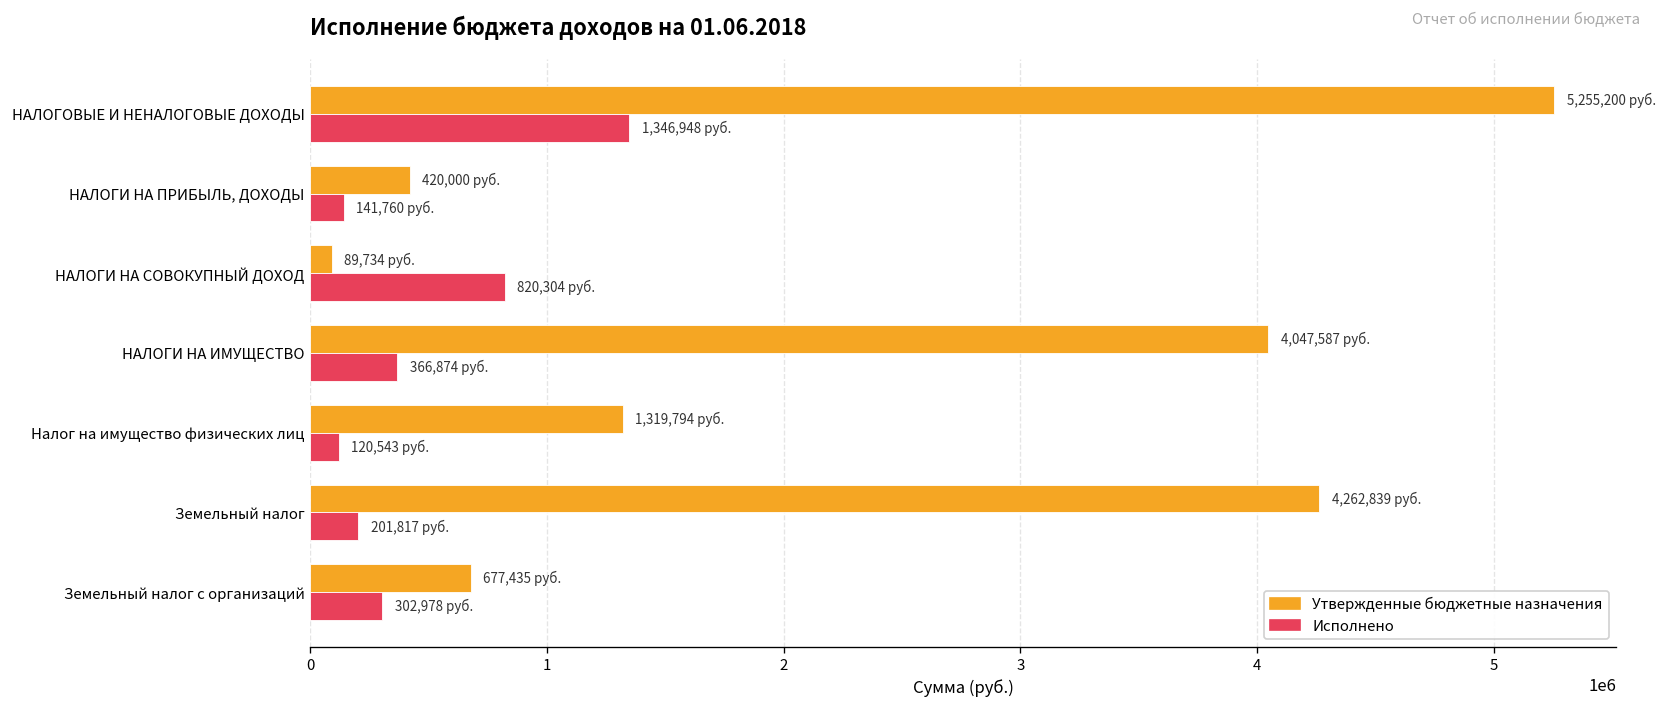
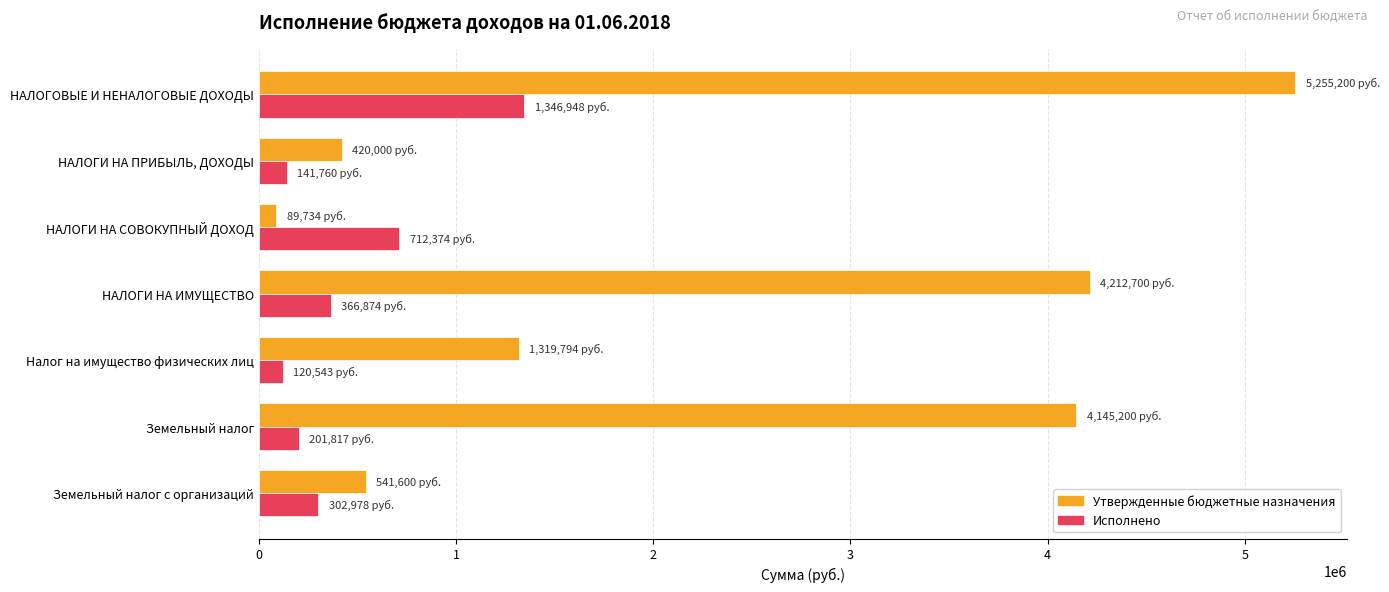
  {
    "Утвержденные бюджетные назначения": {
      "НАЛОГОВЫЕ И НЕНАЛОГОВЫЕ ДОХОДЫ": "5,255,200",
      "НАЛОГИ НА ПРИБЫЛЬ, ДОХОДЫ": "420,000",
      "НАЛОГИ НА СОВОКУПНЫЙ ДОХОД": "89,734",
-     "НАЛОГИ НА ИМУЩЕСТВО": "4,047,587",
+     "НАЛОГИ НА ИМУЩЕСТВО": "4,212,700",
      "Налог на имущество физических лиц": "1,319,794",
-     "Земельный налог": "4,262,839",
-     "Земельный налог с организаций": "677,435"
+     "Земельный налог": "4,145,200",
+     "Земельный налог с организаций": "541,600"
    },
    "Исполнено": {
      "НАЛОГОВЫЕ И НЕНАЛОГОВЫЕ ДОХОДЫ": "1,346,948",
      "НАЛОГИ НА ПРИБЫЛЬ, ДОХОДЫ": "141,760",
-     "НАЛОГИ НА СОВОКУПНЫЙ ДОХОД": "820,304",
+     "НАЛОГИ НА СОВОКУПНЫЙ ДОХОД": "712,374",
      "НАЛОГИ НА ИМУЩЕСТВО": "366,874",
      "Налог на имущество физических лиц": "120,543",
      "Земельный налог": "201,817",
      "Земельный налог с организаций": "302,978"
    }
  }
